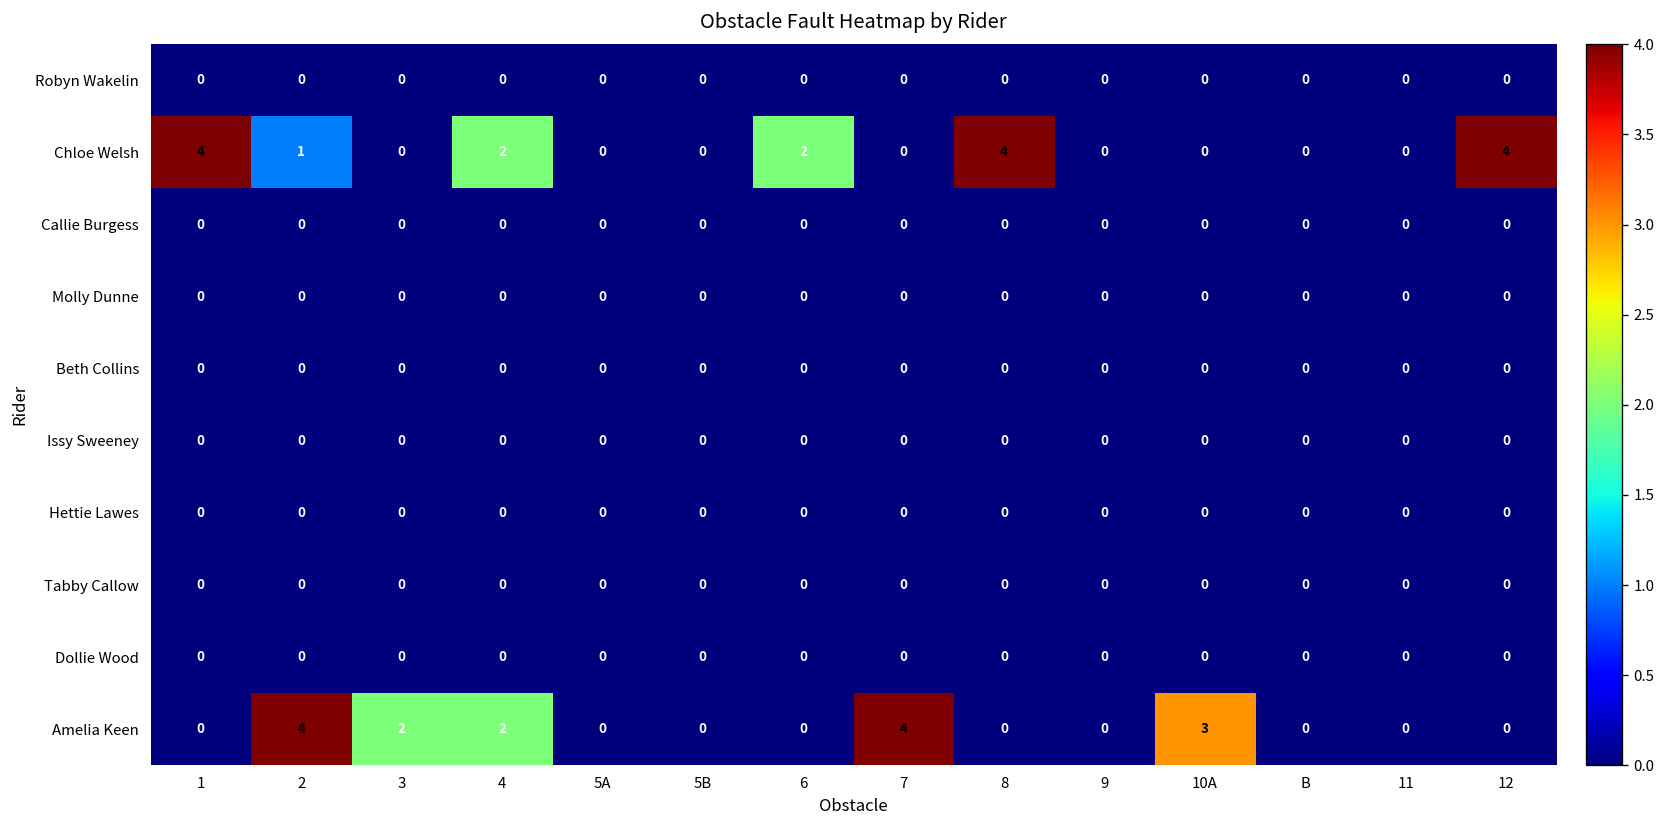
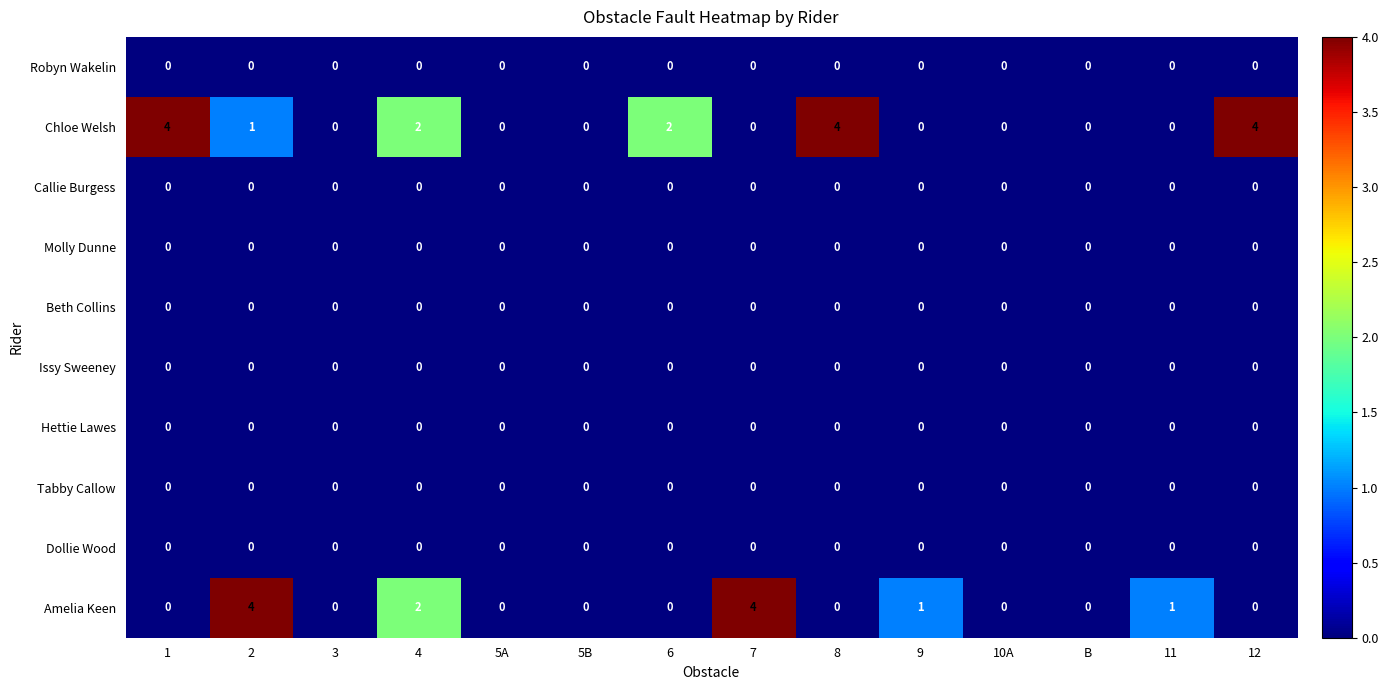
  {
    "Robyn Wakelin": {
      "1": 0,
      "2": 0,
      "3": 0,
      "4": 0,
      "5A": 0,
      "5B": 0,
      "6": 0,
      "7": 0,
      "8": 0,
      "9": 0,
      "10A": 0,
      "B": 0,
      "11": 0,
      "12": 0
    },
    "Chloe Welsh": {
      "1": 4,
      "2": 1,
      "3": 0,
      "4": 2,
      "5A": 0,
      "5B": 0,
      "6": 2,
      "7": 0,
      "8": 4,
      "9": 0,
      "10A": 0,
      "B": 0,
      "11": 0,
      "12": 4
    },
    "Callie Burgess": {
      "1": 0,
      "2": 0,
      "3": 0,
      "4": 0,
      "5A": 0,
      "5B": 0,
      "6": 0,
      "7": 0,
      "8": 0,
      "9": 0,
      "10A": 0,
      "B": 0,
      "11": 0,
      "12": 0
    },
    "Molly Dunne": {
      "1": 0,
      "2": 0,
      "3": 0,
      "4": 0,
      "5A": 0,
      "5B": 0,
      "6": 0,
      "7": 0,
      "8": 0,
      "9": 0,
      "10A": 0,
      "B": 0,
      "11": 0,
      "12": 0
    },
    "Beth Collins": {
      "1": 0,
      "2": 0,
      "3": 0,
      "4": 0,
      "5A": 0,
      "5B": 0,
      "6": 0,
      "7": 0,
      "8": 0,
      "9": 0,
      "10A": 0,
      "B": 0,
      "11": 0,
      "12": 0
    },
    "Issy Sweeney": {
      "1": 0,
      "2": 0,
      "3": 0,
      "4": 0,
      "5A": 0,
      "5B": 0,
      "6": 0,
      "7": 0,
      "8": 0,
      "9": 0,
      "10A": 0,
      "B": 0,
      "11": 0,
      "12": 0
    },
    "Hettie Lawes": {
      "1": 0,
      "2": 0,
      "3": 0,
      "4": 0,
      "5A": 0,
      "5B": 0,
      "6": 0,
      "7": 0,
      "8": 0,
      "9": 0,
      "10A": 0,
      "B": 0,
      "11": 0,
      "12": 0
    },
    "Tabby Callow": {
      "1": 0,
      "2": 0,
      "3": 0,
      "4": 0,
      "5A": 0,
      "5B": 0,
      "6": 0,
      "7": 0,
      "8": 0,
      "9": 0,
      "10A": 0,
      "B": 0,
      "11": 0,
      "12": 0
    },
    "Dollie Wood": {
      "1": 0,
      "2": 0,
      "3": 0,
      "4": 0,
      "5A": 0,
      "5B": 0,
      "6": 0,
      "7": 0,
      "8": 0,
      "9": 0,
      "10A": 0,
      "B": 0,
      "11": 0,
      "12": 0
    },
    "Amelia Keen": {
      "1": 0,
      "2": 4,
-     "3": 2,
+     "3": 0,
      "4": 2,
      "5A": 0,
      "5B": 0,
      "6": 0,
      "7": 4,
      "8": 0,
-     "9": 0,
-     "10A": 3,
+     "9": 1,
+     "10A": 0,
      "B": 0,
-     "11": 0,
+     "11": 1,
      "12": 0
    }
  }
